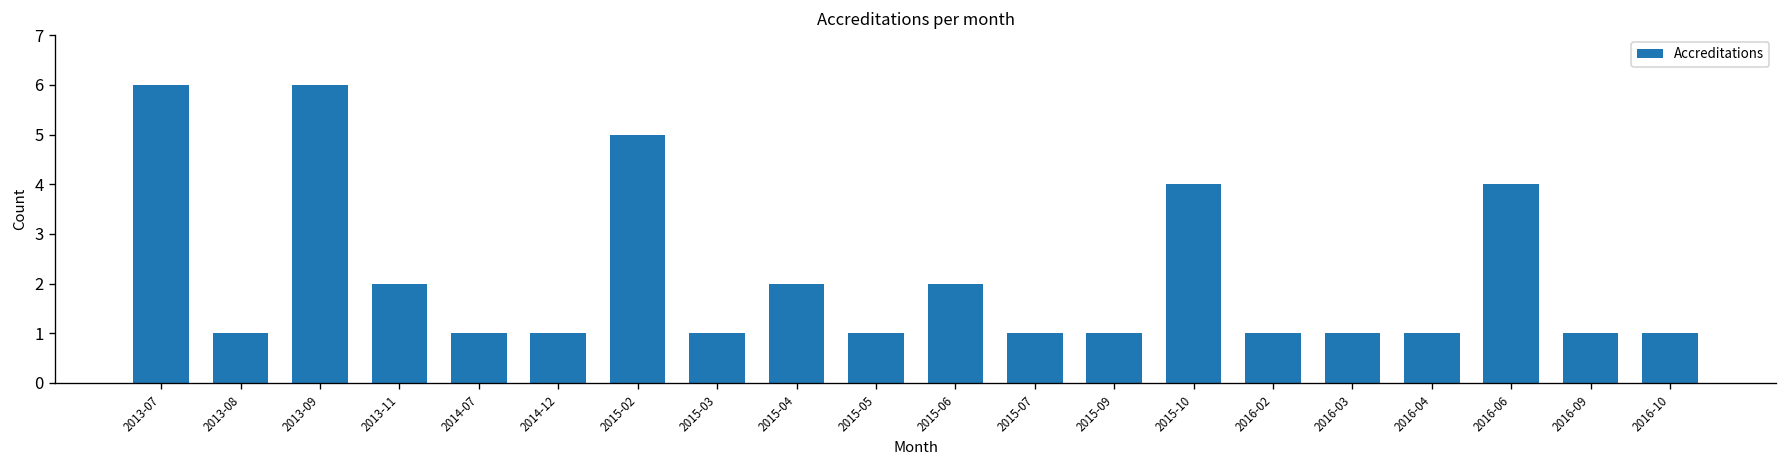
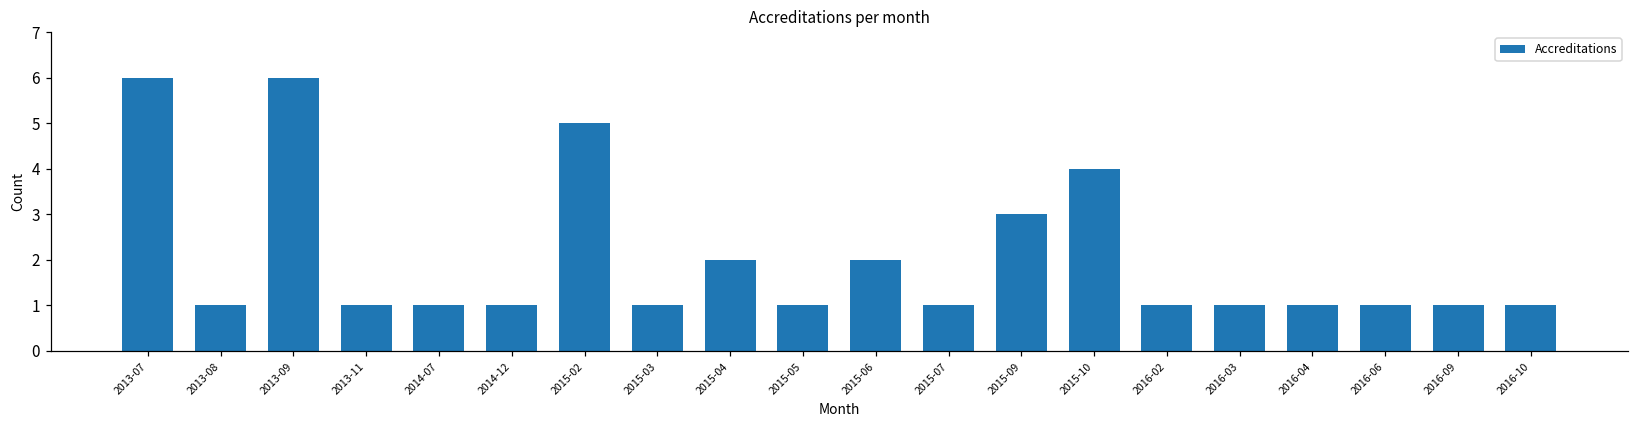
  {
    "2013-07": 6,
    "2013-08": 1,
    "2013-09": 6,
-   "2013-11": 2,
+   "2013-11": 1,
    "2014-07": 1,
    "2014-12": 1,
    "2015-02": 5,
    "2015-03": 1,
    "2015-04": 2,
    "2015-05": 1,
    "2015-06": 2,
    "2015-07": 1,
-   "2015-09": 1,
+   "2015-09": 3,
    "2015-10": 4,
    "2016-02": 1,
    "2016-03": 1,
    "2016-04": 1,
-   "2016-06": 4,
+   "2016-06": 1,
    "2016-09": 1,
    "2016-10": 1
  }
